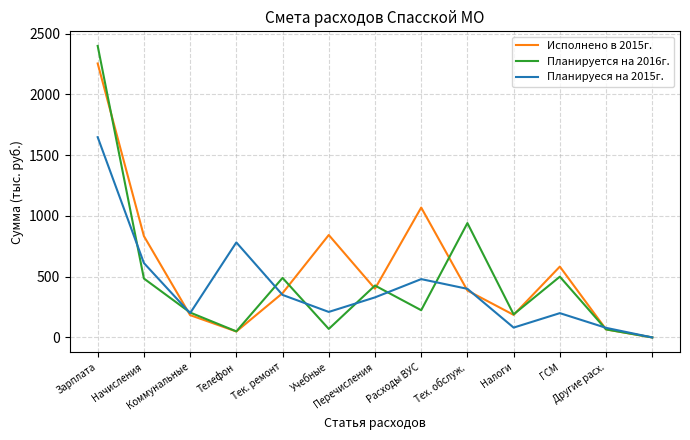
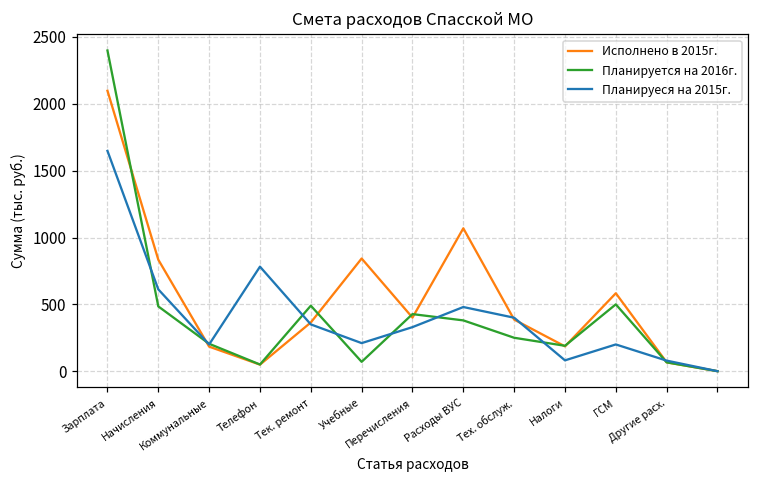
  {
    "Исполнено в 2015г.": {
-     "Зарплата": 2250,
+     "Зарплата": 2100,
      "Начисления": 830,
      "Учебные": 840,
      "Перечисления": 400,
      "Расходы ВУС": 1070,
      "ГСМ": 580
    },
    "Планируется на 2016г.": {
      "Зарплата": 2400,
      "Начисления": 480,
      "Тек. ремонт": 490,
      "Учебные": 70,
      "Перечисления": 430,
-     "Расходы ВУС": 220,
-     "Тех. обслуж.": 940,
+     "Расходы ВУС": 380,
+     "Тех. обслуж.": 250,
      "ГСМ": 500
    },
    "Планируеся на 2015г.": {
      "Зарплата": 1650,
      "Начисления": 610,
      "Телефон": 780,
      "Учебные": 210,
      "Перечисления": 330,
      "Расходы ВУС": 480,
      "Налоги": 80,
      "ГСМ": 200
    }
  }
